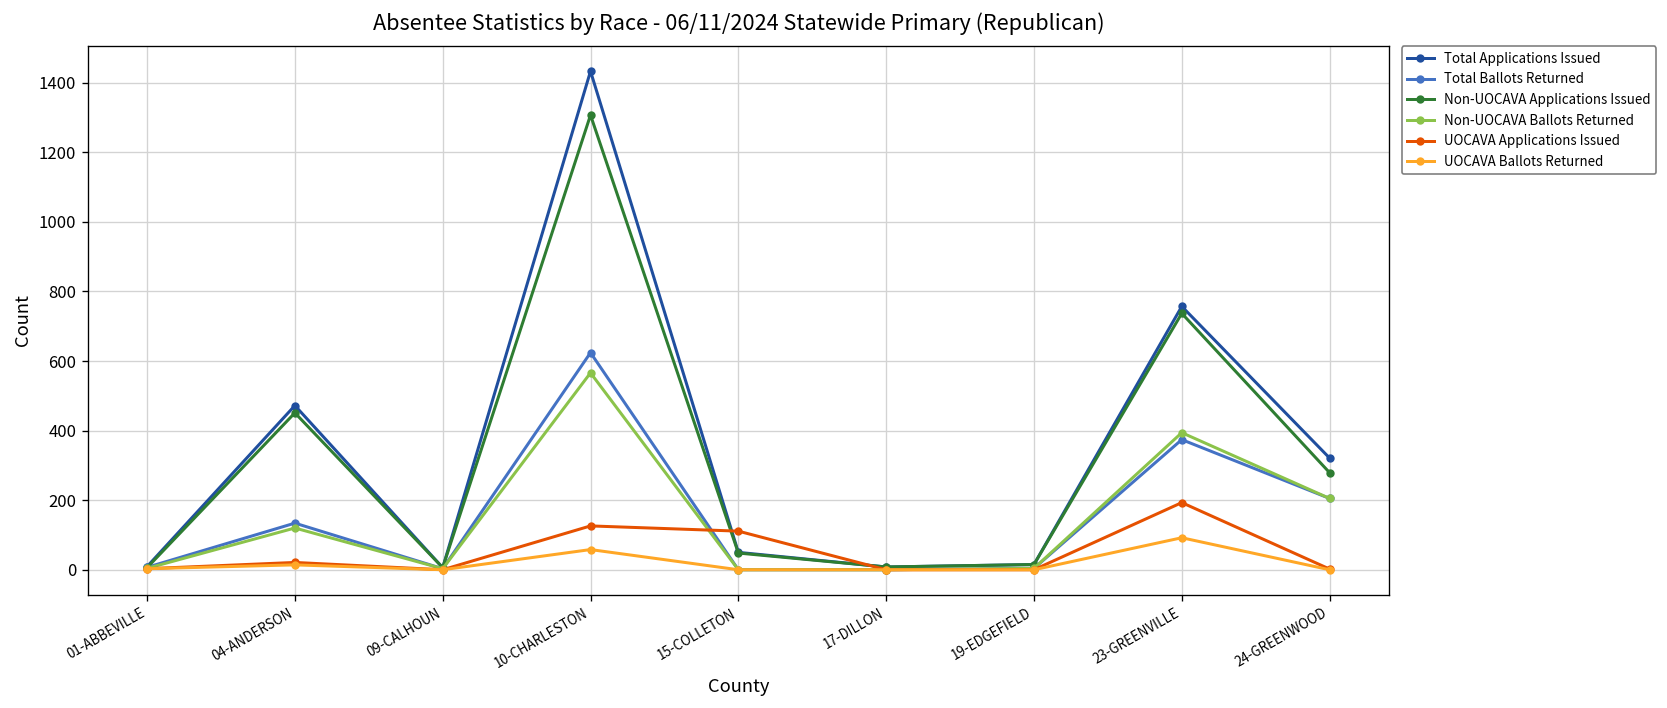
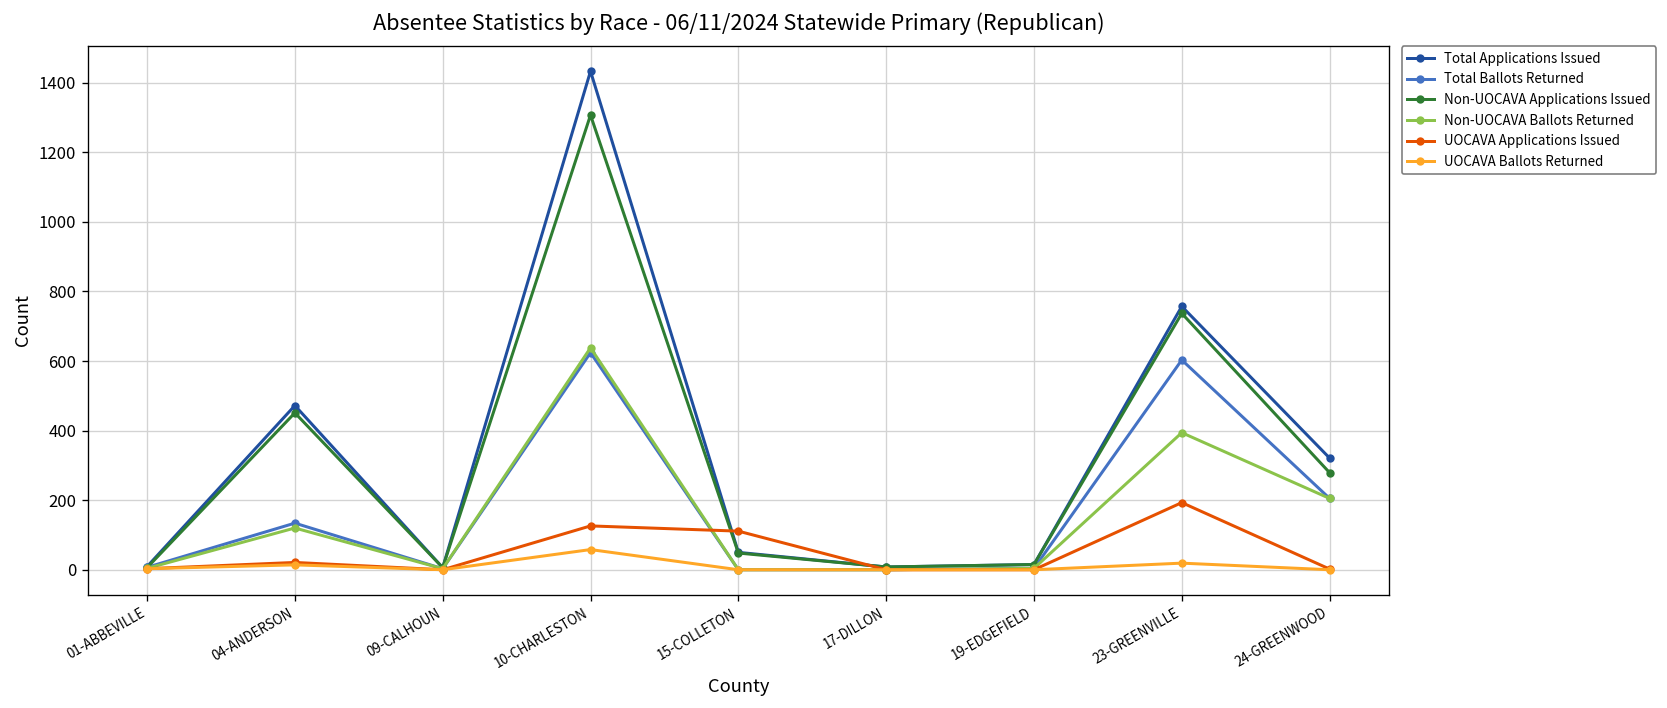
  {
    "Total Applications Issued": {
      "04-ANDERSON": 470,
      "10-CHARLESTON": 1430,
      "23-GREENVILLE": 760,
      "24-GREENWOOD": 320
    },
    "Total Ballots Returned": {
      "04-ANDERSON": 130,
      "10-CHARLESTON": 620,
-     "23-GREENVILLE": 370
+     "23-GREENVILLE": 600
    },
    "Non-UOCAVA Applications Issued": {
      "04-ANDERSON": 450,
      "10-CHARLESTON": 1310,
      "23-GREENVILLE": 740,
      "24-GREENWOOD": 280
    },
    "Non-UOCAVA Ballots Returned": {
      "04-ANDERSON": 120,
-     "10-CHARLESTON": 570,
+     "10-CHARLESTON": 640,
      "23-GREENVILLE": 390
    },
    "UOCAVA Applications Issued": {
      "10-CHARLESTON": 130,
      "15-COLLETON": 110,
      "23-GREENVILLE": 190
    },
    "UOCAVA Ballots Returned": {
      "10-CHARLESTON": 60,
-     "23-GREENVILLE": 90
+     "23-GREENVILLE": 20
    }
  }
